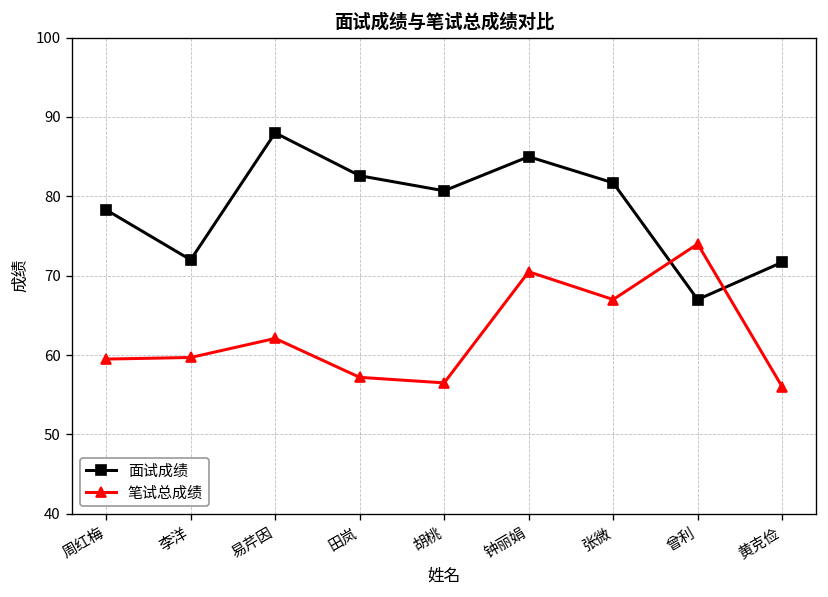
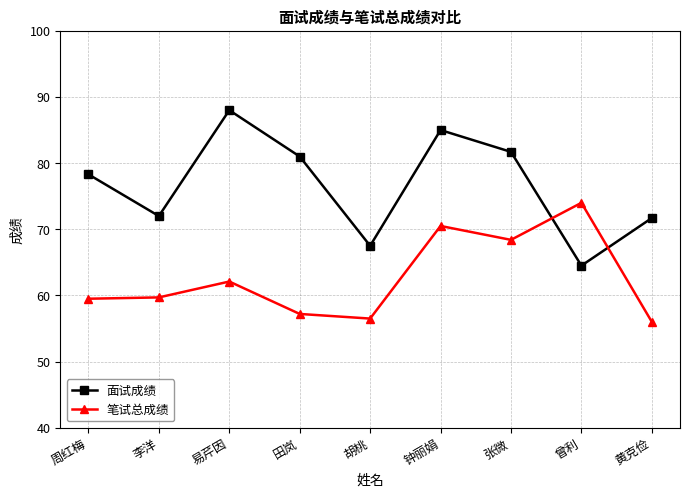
  {
    "面试成绩": {
      "周红梅": 78,
      "李洋": 72,
      "易芹因": 88,
-     "田岚": 83,
-     "胡桃": 81,
+     "田岚": 81,
+     "胡桃": 68,
      "钟丽娟": 85,
      "张微": 82,
-     "曾利": 67,
+     "曾利": 65,
      "黄克俭": 72
    },
    "笔试总成绩": {
      "周红梅": 60,
      "李洋": 60,
      "易芹因": 62,
      "田岚": 57,
      "胡桃": 57,
      "钟丽娟": 71,
-     "张微": 67,
+     "张微": 68,
      "曾利": 74,
      "黄克俭": 56
    }
  }
